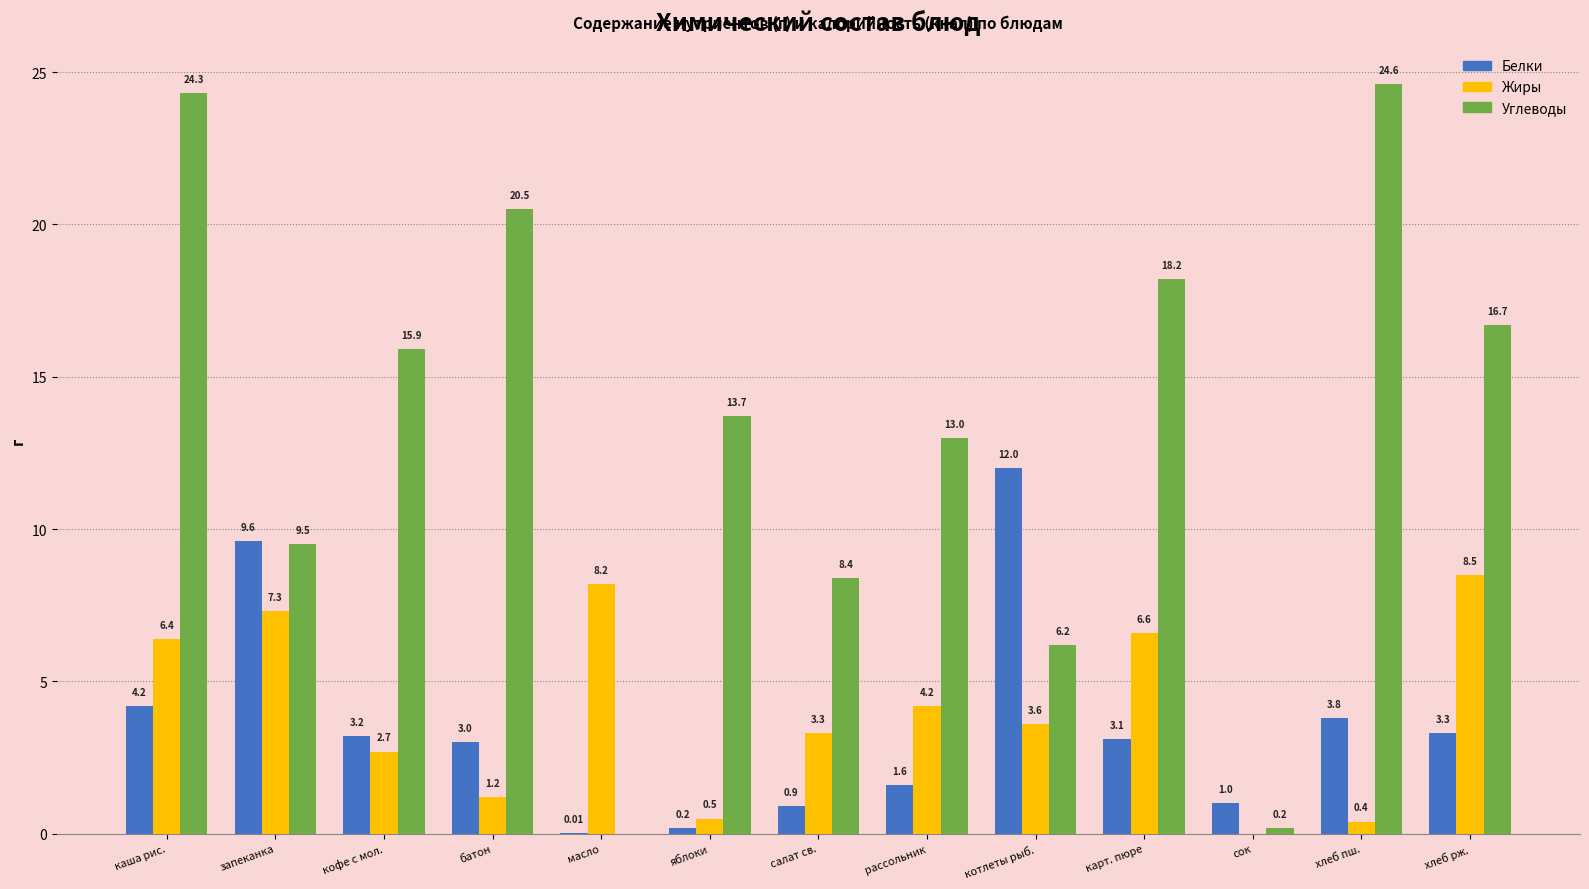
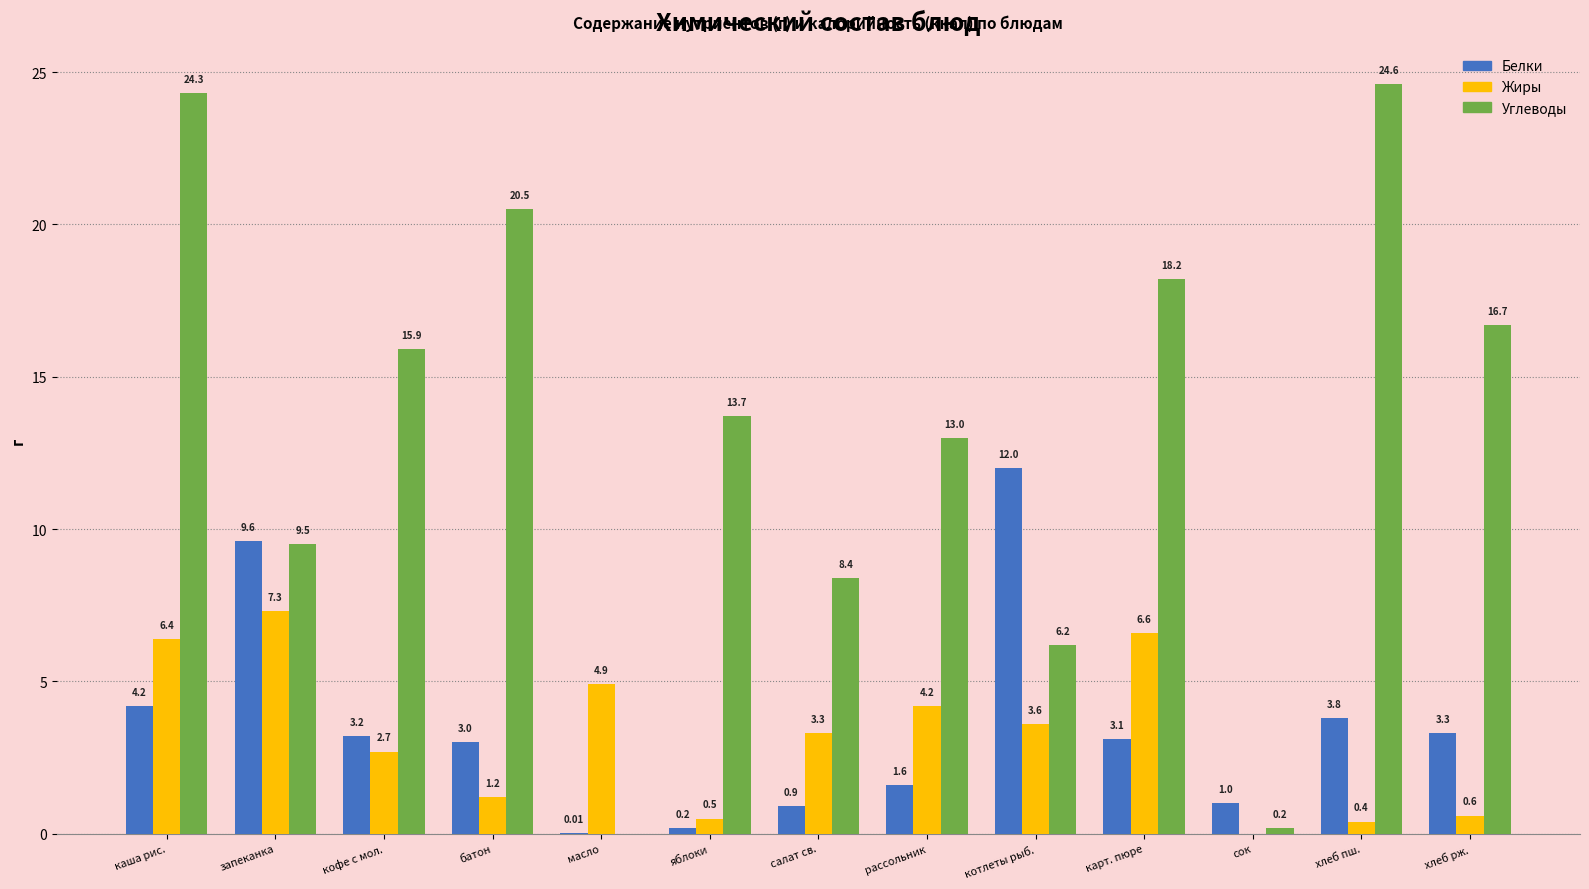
  {
    "Белки": {
      "каша рис.": 4.2,
      "запеканка": 9.6,
      "кофе с мол.": 3.2,
      "батон": 3.0,
      "масло": 0.01,
      "яблоки": 0.2,
      "салат св.": 0.9,
      "рассольник": 1.6,
      "котлеты рыб.": 12.0,
      "карт. пюре": 3.1,
      "сок": 1.0,
      "хлеб пш.": 3.8,
      "хлеб рж.": 3.3
    },
    "Жиры": {
      "каша рис.": 6.4,
      "запеканка": 7.3,
      "кофе с мол.": 2.7,
      "батон": 1.2,
-     "масло": 8.2,
+     "масло": 4.9,
      "яблоки": 0.5,
      "салат св.": 3.3,
      "рассольник": 4.2,
      "котлеты рыб.": 3.6,
      "карт. пюре": 6.6,
      "хлеб пш.": 0.4,
-     "хлеб рж.": 8.5
+     "хлеб рж.": 0.6
    },
    "Углеводы": {
      "каша рис.": 24.3,
      "запеканка": 9.5,
      "кофе с мол.": 15.9,
      "батон": 20.5,
      "яблоки": 13.7,
      "салат св.": 8.4,
      "рассольник": 13.0,
      "котлеты рыб.": 6.2,
      "карт. пюре": 18.2,
      "сок": 0.2,
      "хлеб пш.": 24.6,
      "хлеб рж.": 16.7
    }
  }
